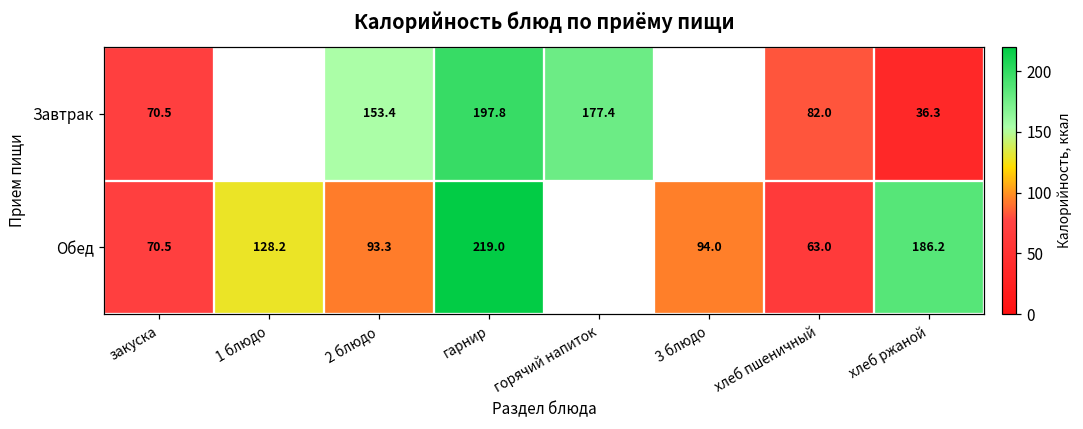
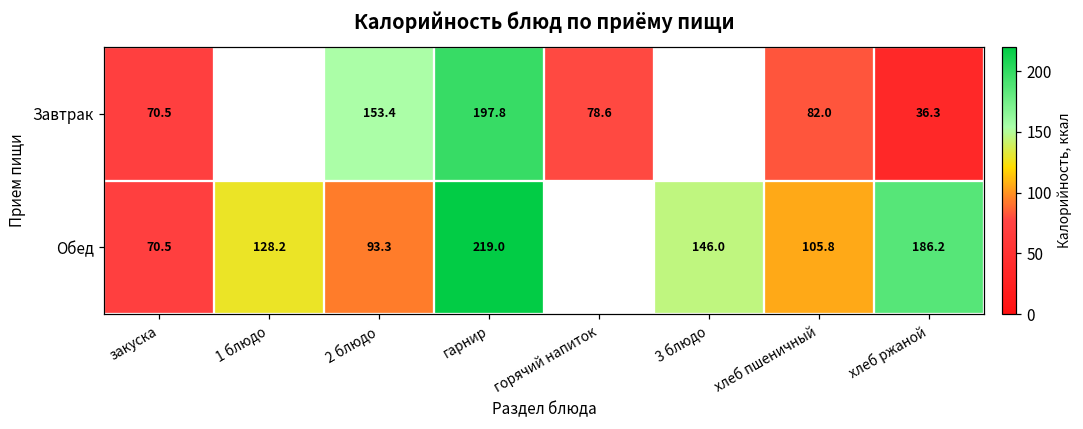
  {
    "Завтрак": {
      "закуска": 70.5,
      "2 блюдо": 153.4,
      "гарнир": 197.8,
-     "горячий напиток": 177.4,
+     "горячий напиток": 78.6,
      "хлеб пшеничный": 82.0,
      "хлеб ржаной": 36.3
    },
    "Обед": {
      "закуска": 70.5,
      "1 блюдо": 128.2,
      "2 блюдо": 93.3,
      "гарнир": 219.0,
-     "3 блюдо": 94.0,
-     "хлеб пшеничный": 63.0,
+     "3 блюдо": 146.0,
+     "хлеб пшеничный": 105.8,
      "хлеб ржаной": 186.2
    }
  }
